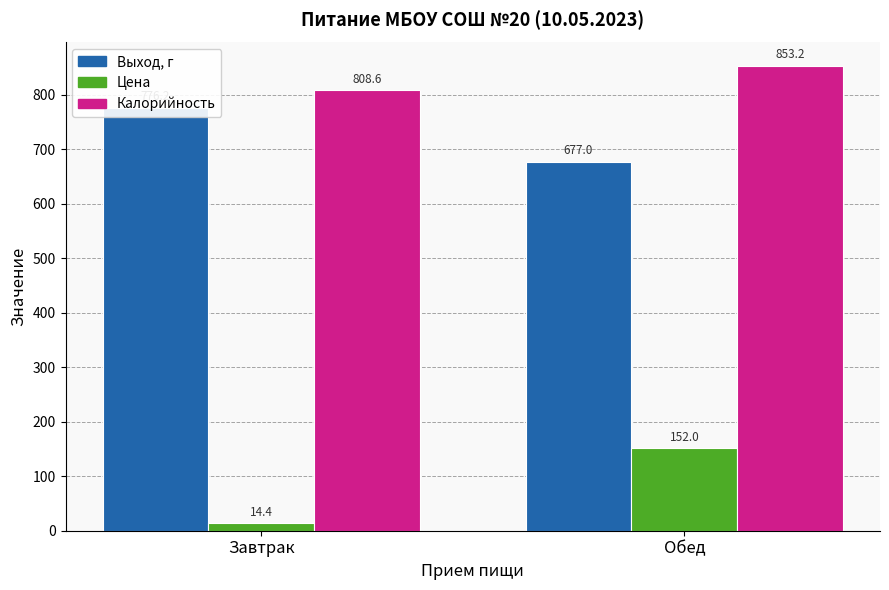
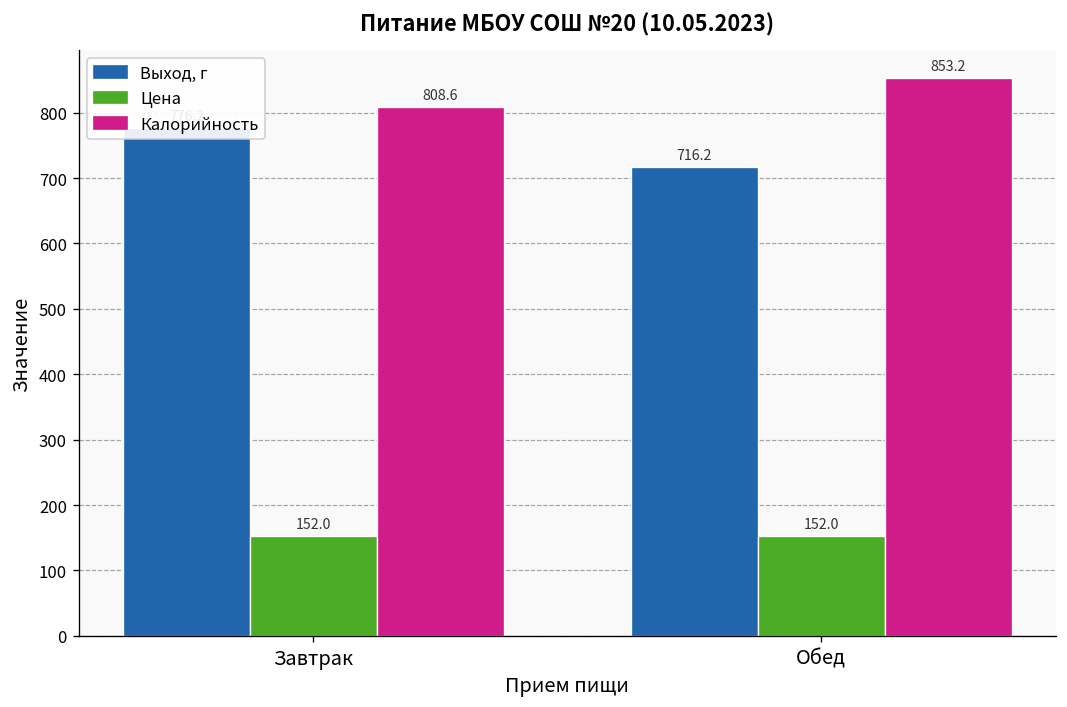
  {
    "Выход, г": {
-     "Обед": 677.0
+     "Обед": 716.2
    },
    "Цена": {
-     "Завтрак": 14.4,
+     "Завтрак": 152.0,
      "Обед": 152.0
    },
    "Калорийность": {
      "Завтрак": 808.6,
      "Обед": 853.2
    }
  }
